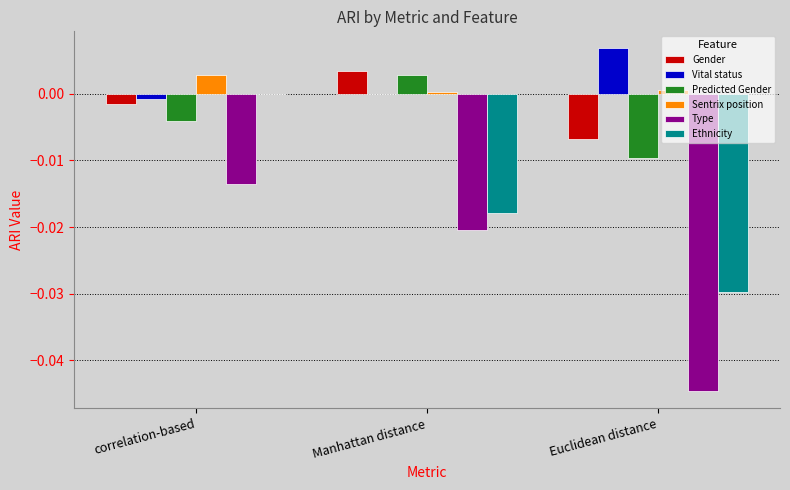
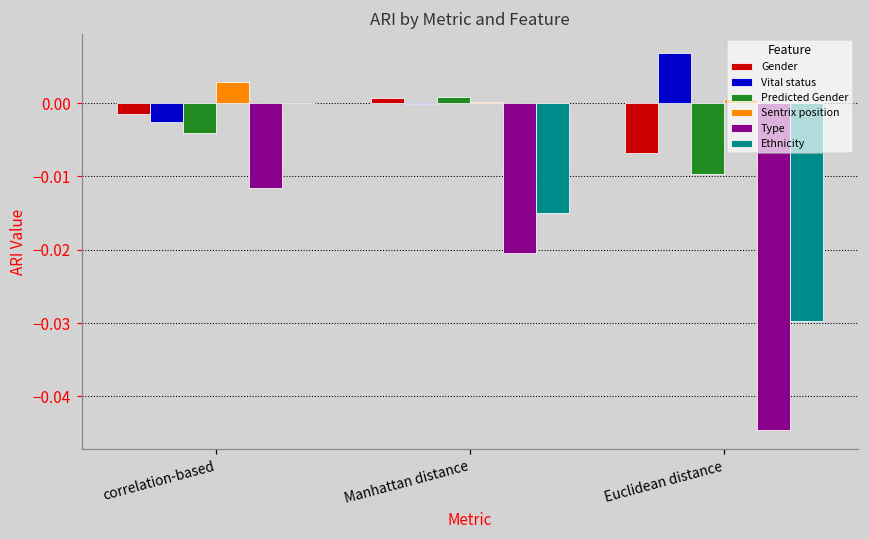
  {
    "Gender": {
      "correlation-based": -0.002,
-     "Manhattan distance": 0.003,
+     "Manhattan distance": 0.001,
      "Euclidean distance": -0.007
    },
    "Vital status": {
-     "correlation-based": -0.001,
+     "correlation-based": -0.003,
      "Euclidean distance": 0.007
    },
    "Predicted Gender": {
      "correlation-based": -0.004,
-     "Manhattan distance": 0.003,
+     "Manhattan distance": 0.001,
      "Euclidean distance": -0.010
    },
    "Sentrix position": {
      "correlation-based": 0.003
    },
    "Type": {
-     "correlation-based": -0.014,
+     "correlation-based": -0.012,
      "Manhattan distance": -0.020,
      "Euclidean distance": -0.045
    },
    "Ethnicity": {
      "correlation-based": 0.000,
-     "Manhattan distance": -0.018,
+     "Manhattan distance": -0.015,
      "Euclidean distance": -0.030
    }
  }
